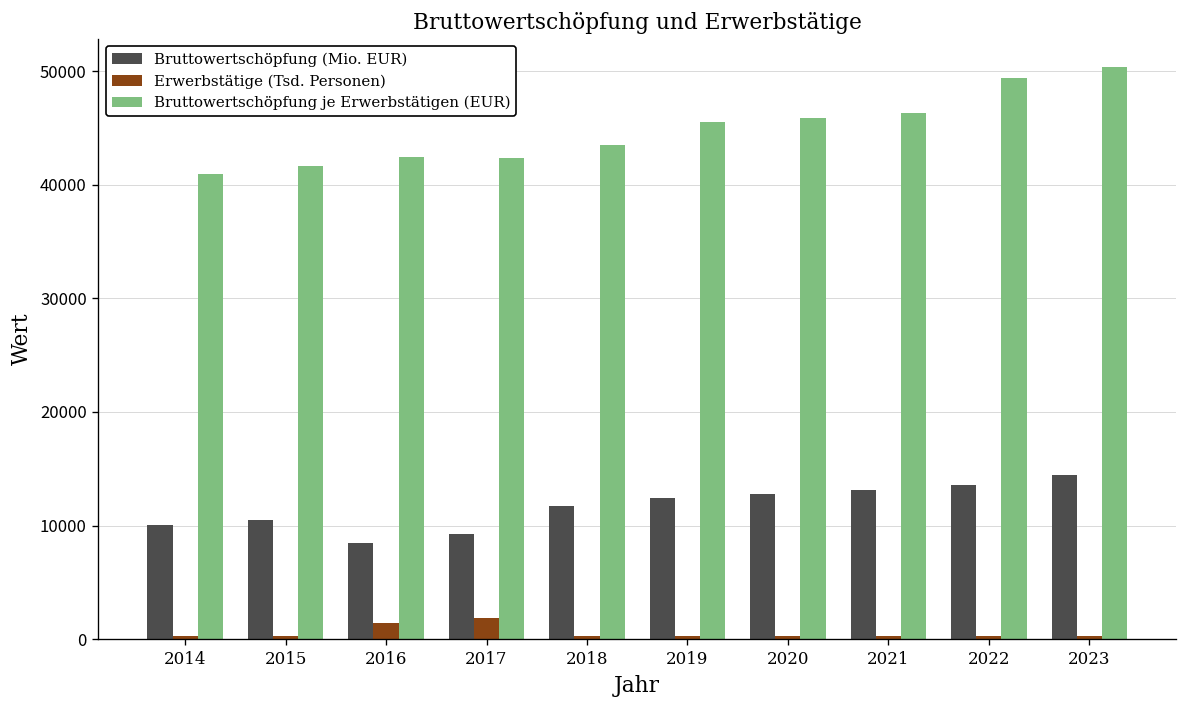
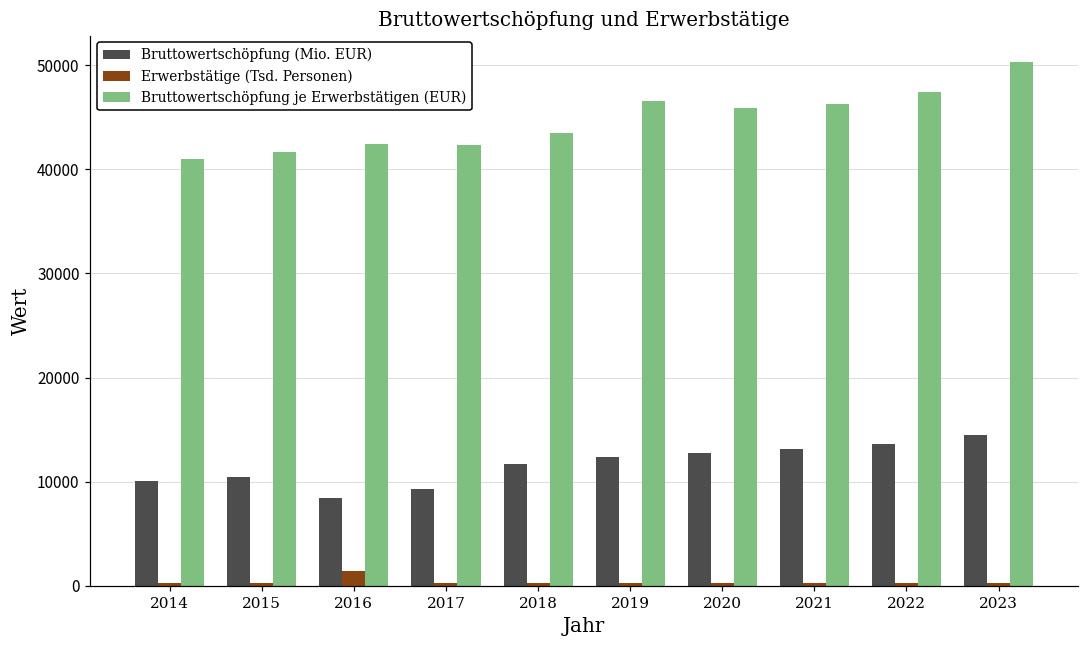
  {
    "Bruttowertschöpfung (Mio. EUR)": {
      "2014": 10000,
      "2015": 10000,
      "2016": 8000,
      "2017": 9000,
      "2018": 12000,
      "2019": 12000,
      "2020": 13000,
      "2021": 13000,
      "2022": 14000,
      "2023": 14000
    },
    "Erwerbstätige (Tsd. Personen)": {
      "2016": 1000,
-     "2017": 2000,
+     "2017": 0,
      "2018": 0,
      "2019": 0,
      "2020": 0,
      "2021": 0,
      "2022": 0,
      "2023": 0
    },
    "Bruttowertschöpfung je Erwerbstätigen (EUR)": {
      "2014": 41000,
      "2015": 42000,
      "2016": 42000,
      "2017": 42000,
      "2018": 44000,
-     "2019": 46000,
+     "2019": 47000,
      "2020": 46000,
      "2021": 46000,
-     "2022": 49000,
+     "2022": 47000,
      "2023": 50000
    }
  }
